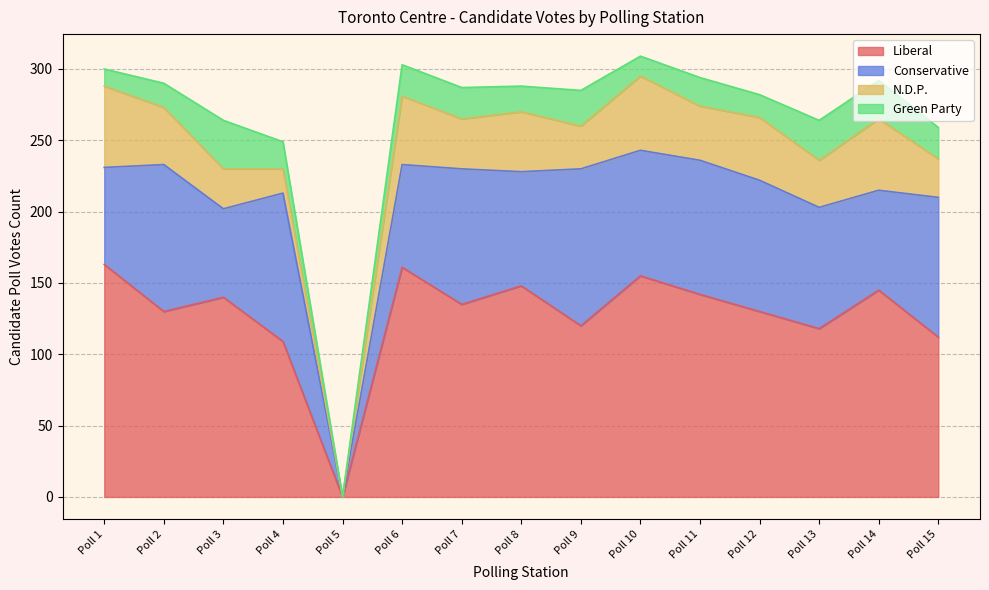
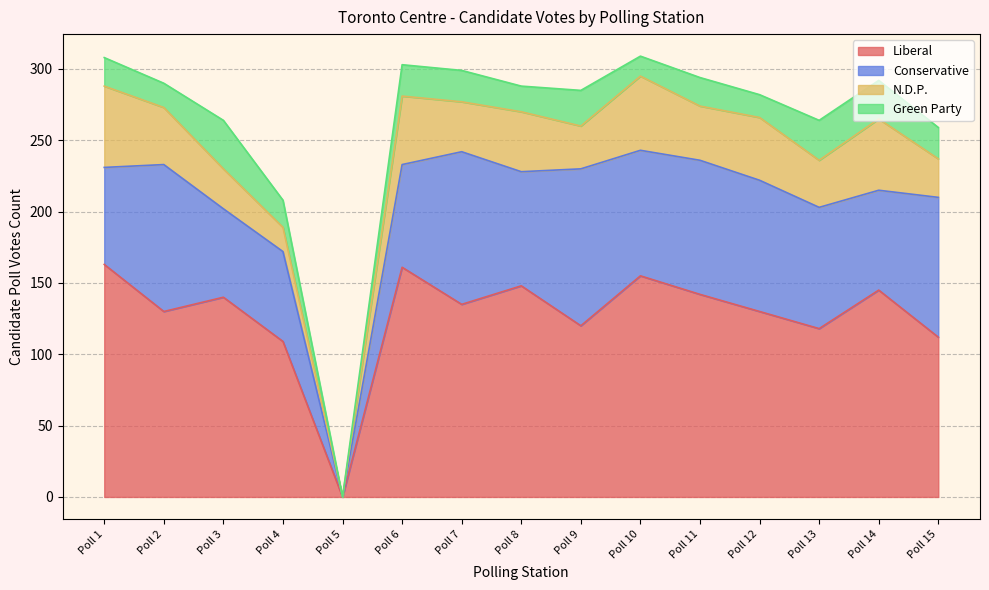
  {
    "Liberal": {
      "Poll 1": 163,
      "Poll 2": 130,
      "Poll 3": 140,
      "Poll 4": 109,
      "Poll 6": 161,
      "Poll 7": 135,
      "Poll 8": 148,
      "Poll 9": 120,
      "Poll 10": 155,
      "Poll 11": 142,
      "Poll 12": 130,
      "Poll 13": 118,
      "Poll 14": 145,
      "Poll 15": 112
    },
    "Conservative": {
      "Poll 1": 68,
      "Poll 2": 103,
      "Poll 3": 62,
-     "Poll 4": 104,
+     "Poll 4": 63,
      "Poll 6": 72,
-     "Poll 7": 95,
+     "Poll 7": 107,
      "Poll 8": 80,
      "Poll 9": 110,
      "Poll 10": 88,
      "Poll 11": 94,
      "Poll 12": 92,
      "Poll 13": 85,
      "Poll 14": 70,
      "Poll 15": 98
    },
    "N.D.P.": {
      "Poll 1": 57,
      "Poll 2": 40,
      "Poll 3": 28,
      "Poll 4": 17,
      "Poll 6": 48,
      "Poll 7": 35,
      "Poll 8": 42,
      "Poll 9": 30,
      "Poll 10": 52,
      "Poll 11": 38,
      "Poll 12": 44,
      "Poll 13": 33,
      "Poll 15": 27
    },
    "Green Party": {
-     "Poll 1": 12,
+     "Poll 1": 20,
      "Poll 2": 17,
      "Poll 3": 34,
      "Poll 4": 19,
      "Poll 6": 22,
      "Poll 7": 22,
      "Poll 8": 18,
      "Poll 9": 25,
      "Poll 10": 14,
      "Poll 11": 20,
      "Poll 12": 16,
      "Poll 13": 28,
      "Poll 15": 22
    }
  }
